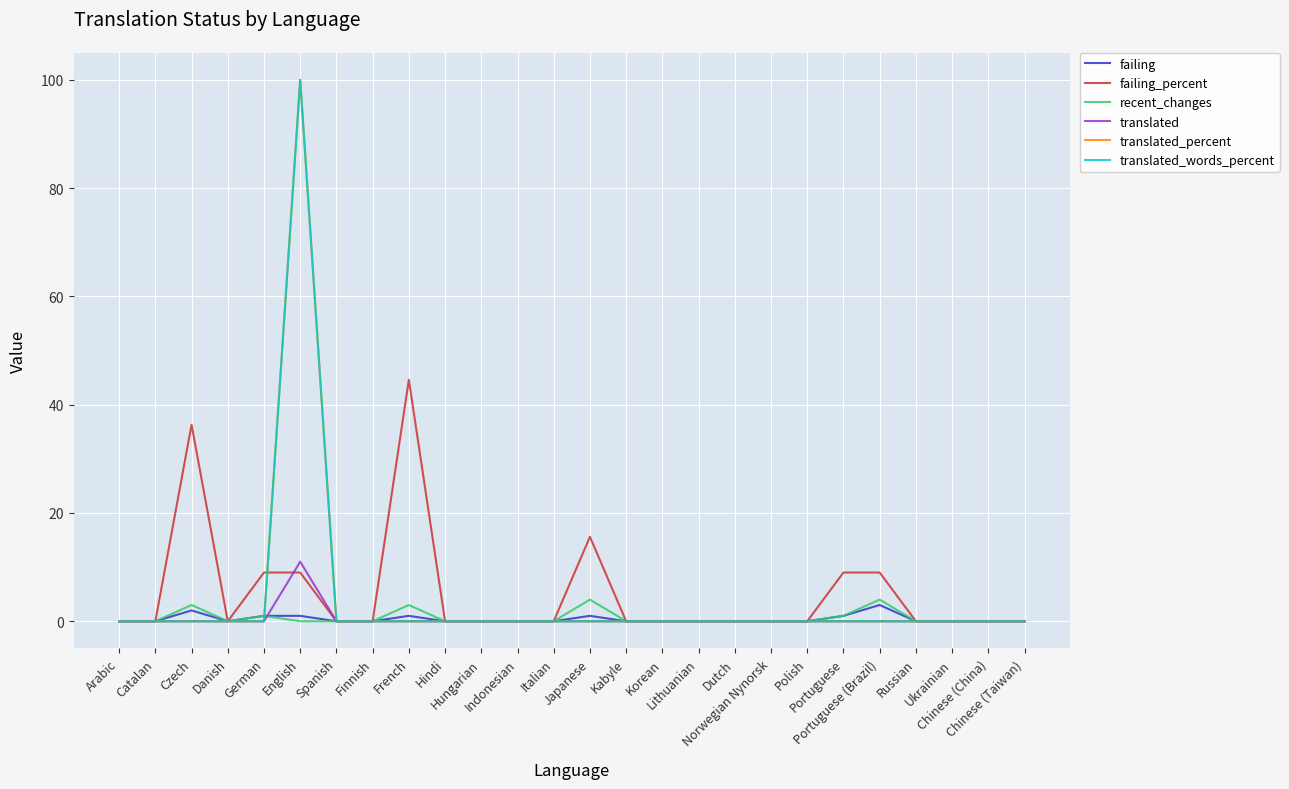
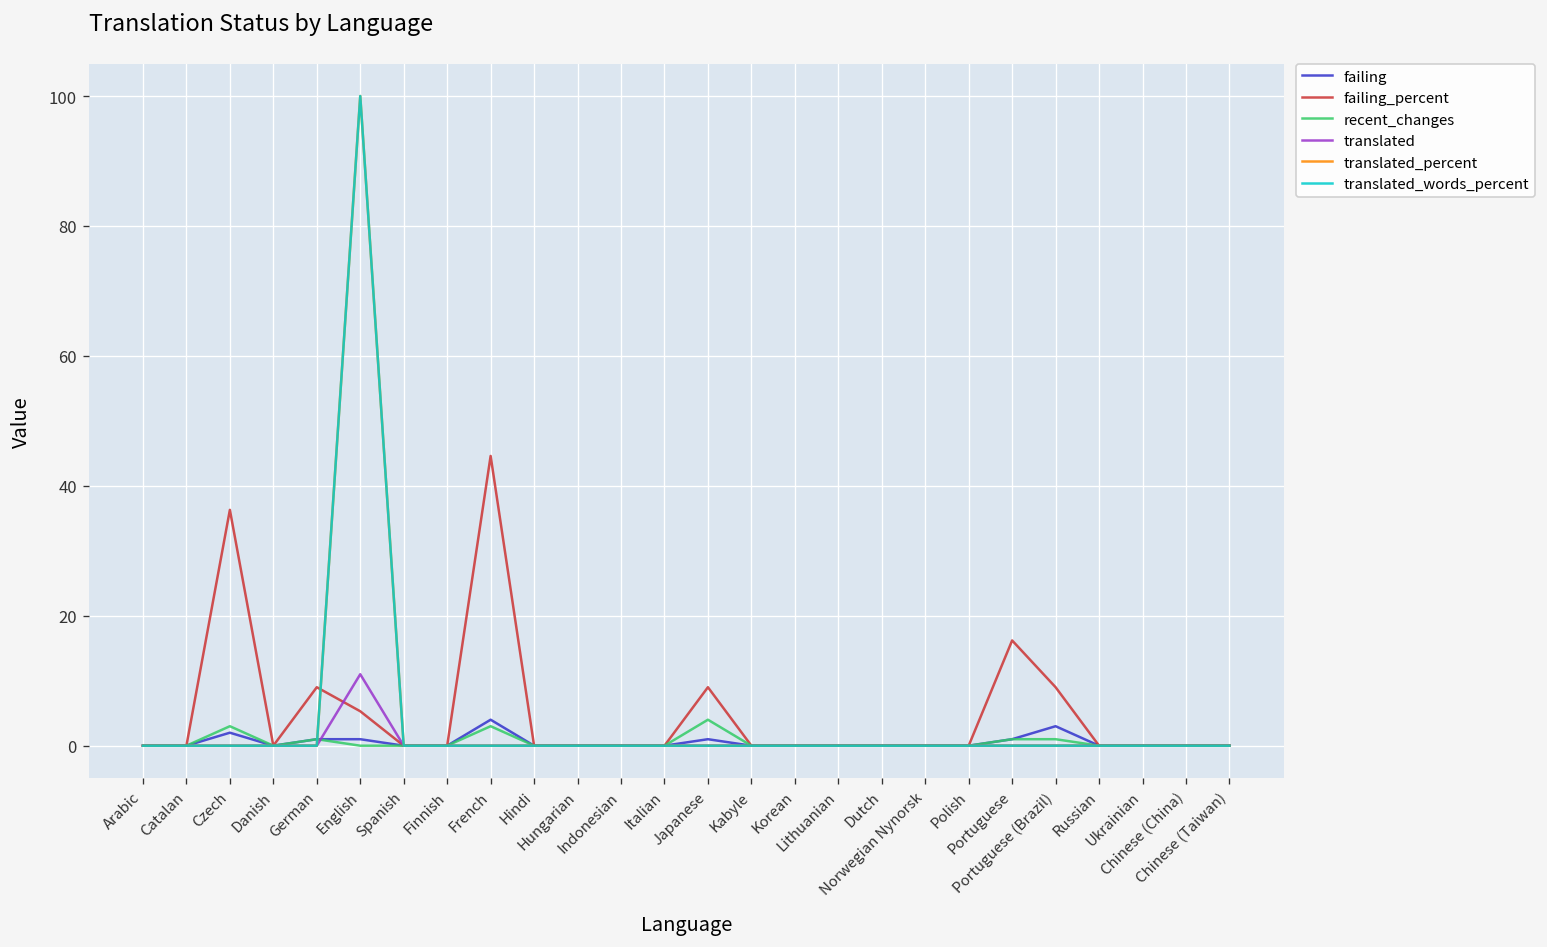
  {
    "failing": {
      "Czech": 2,
      "English": 1,
-     "French": 1,
+     "French": 4,
      "Japanese": 1,
      "Portuguese (Brazil)": 3
    },
    "failing_percent": {
      "Czech": 36,
      "German": 9,
-     "English": 9,
+     "English": 5,
      "French": 45,
-     "Japanese": 16,
-     "Portuguese": 9,
+     "Japanese": 9,
+     "Portuguese": 16,
      "Portuguese (Brazil)": 9
    },
    "recent_changes": {
      "Czech": 3,
      "English": 0,
      "French": 3,
      "Japanese": 4,
-     "Portuguese (Brazil)": 4
+     "Portuguese (Brazil)": 1
    },
    "translated": {
      "English": 11
    },
    "translated_words_percent": {
      "English": 100
    }
  }
